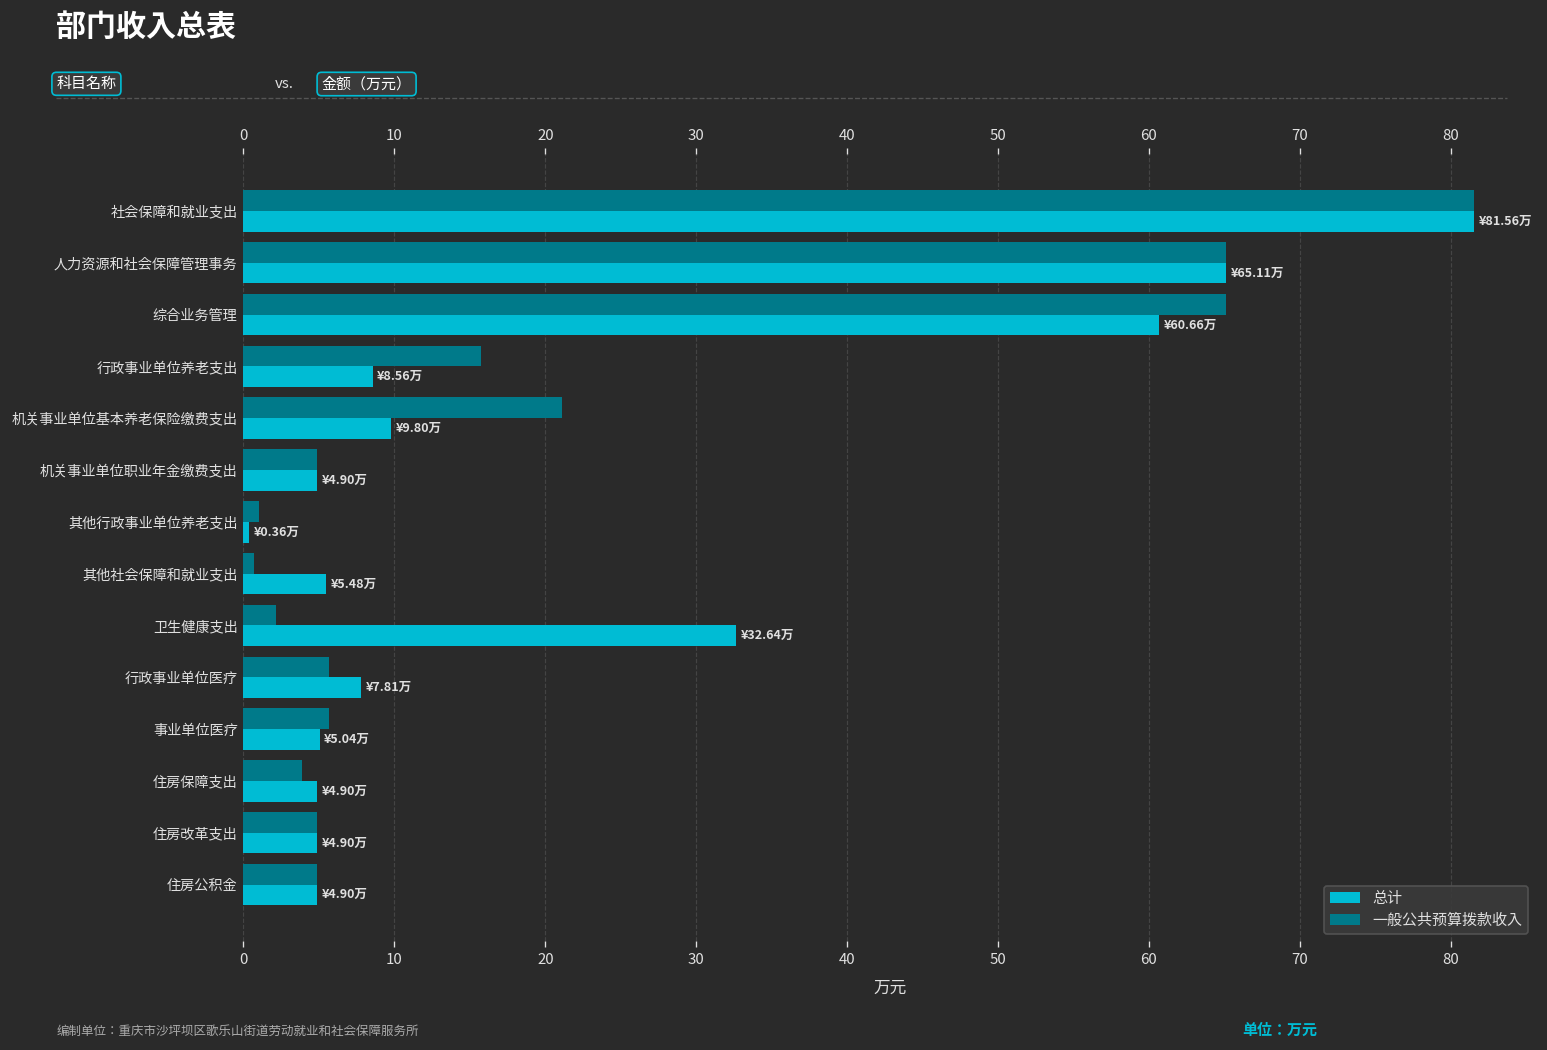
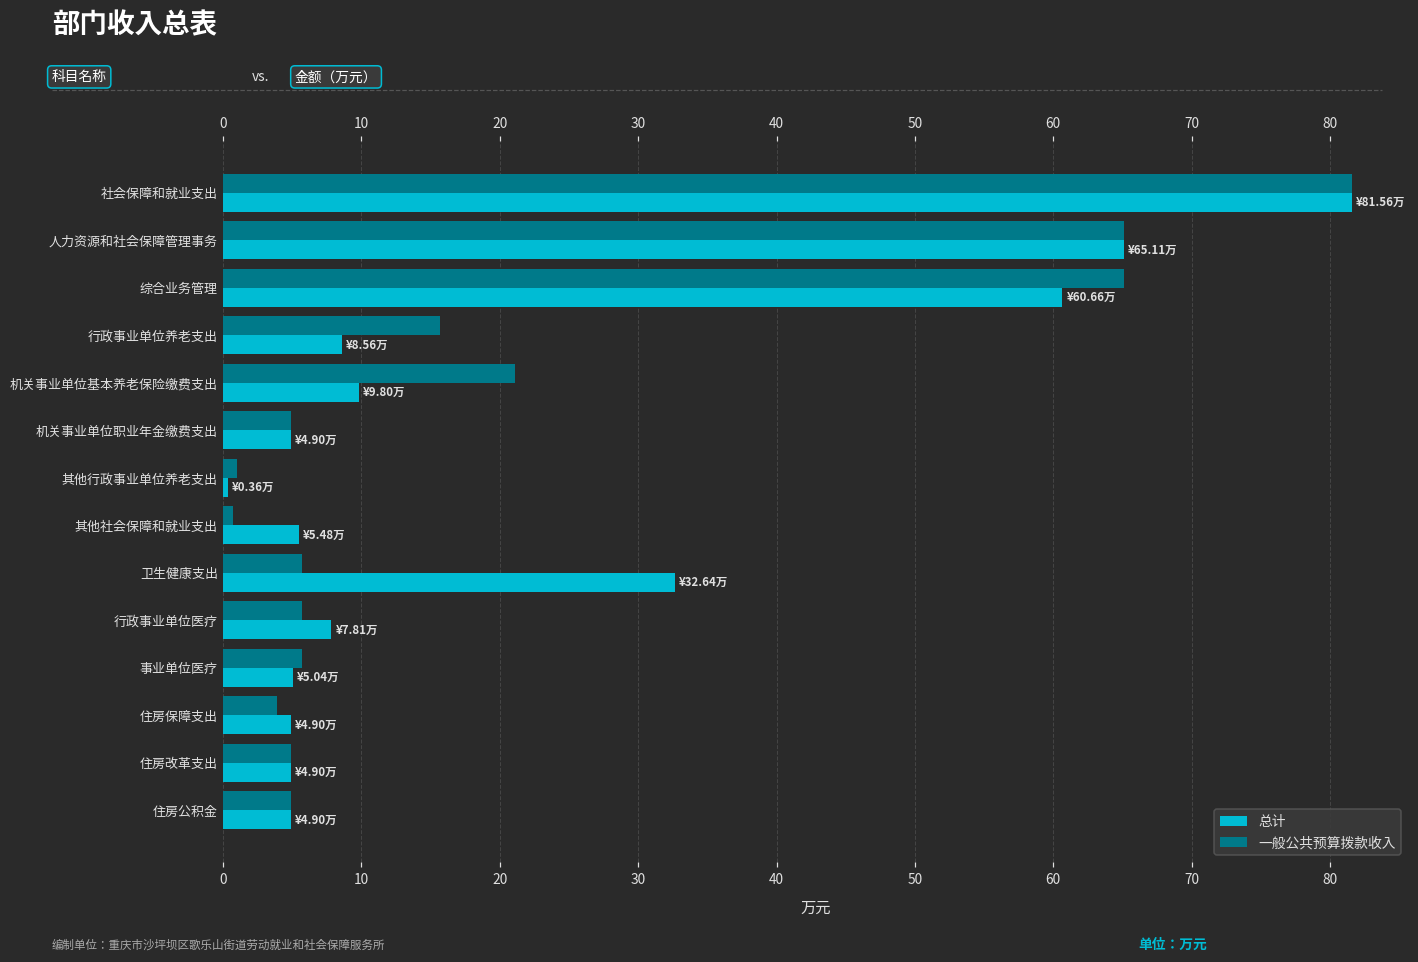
  {
    "总计": {
      "社会保障和就业支出": "¥81.56万",
      "人力资源和社会保障管理事务": "¥65.11万",
      "综合业务管理": "¥60.66万",
      "行政事业单位养老支出": "¥8.56万",
      "机关事业单位基本养老保险缴费支出": "¥9.80万",
      "机关事业单位职业年金缴费支出": "¥4.90万",
      "其他行政事业单位养老支出": "¥0.36万",
      "其他社会保障和就业支出": "¥5.48万",
      "卫生健康支出": "¥32.64万",
      "行政事业单位医疗": "¥7.81万",
      "事业单位医疗": "¥5.04万",
      "住房保障支出": "¥4.90万",
      "住房改革支出": "¥4.90万",
      "住房公积金": "¥4.90万"
    },
    "一般公共预算拨款收入": {
      "行政事业单位养老支出": "15.7",
      "机关事业单位基本养老保险缴费支出": "21.1",
      "其他行政事业单位养老支出": "1.0",
      "其他社会保障和就业支出": "0.7",
-     "卫生健康支出": "2.2",
+     "卫生健康支出": "5.7",
      "行政事业单位医疗": "5.7",
      "事业单位医疗": "5.7",
      "住房保障支出": "3.9"
    }
  }
